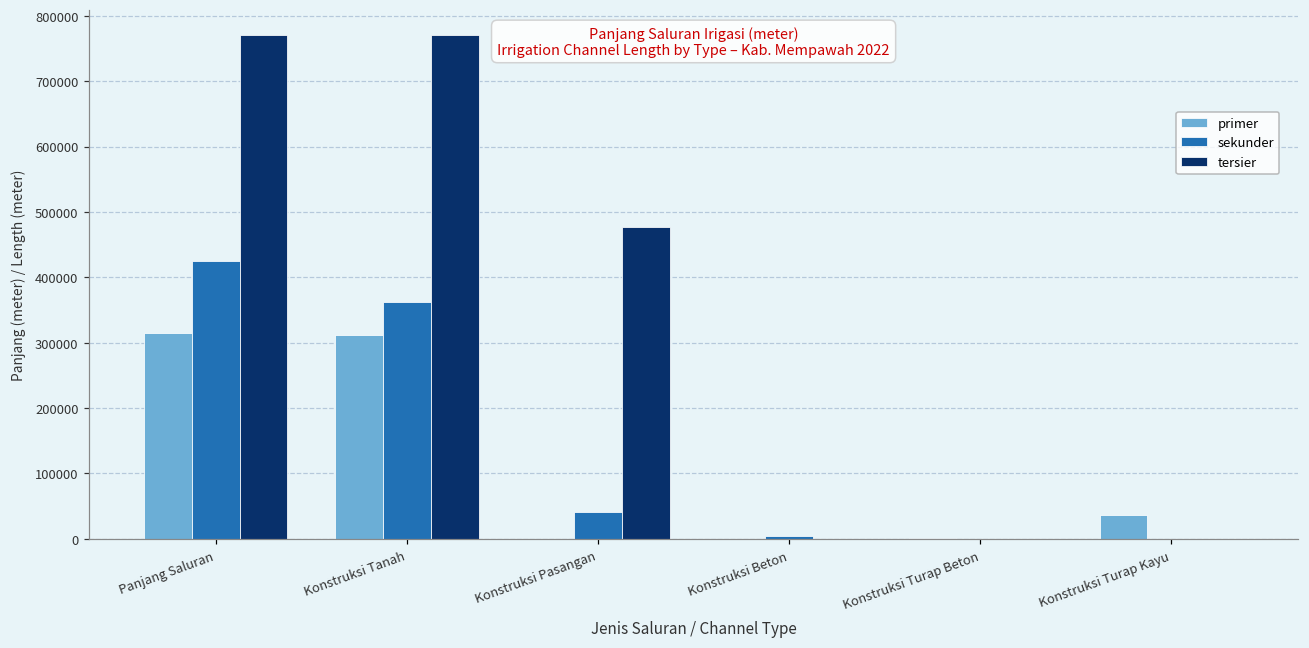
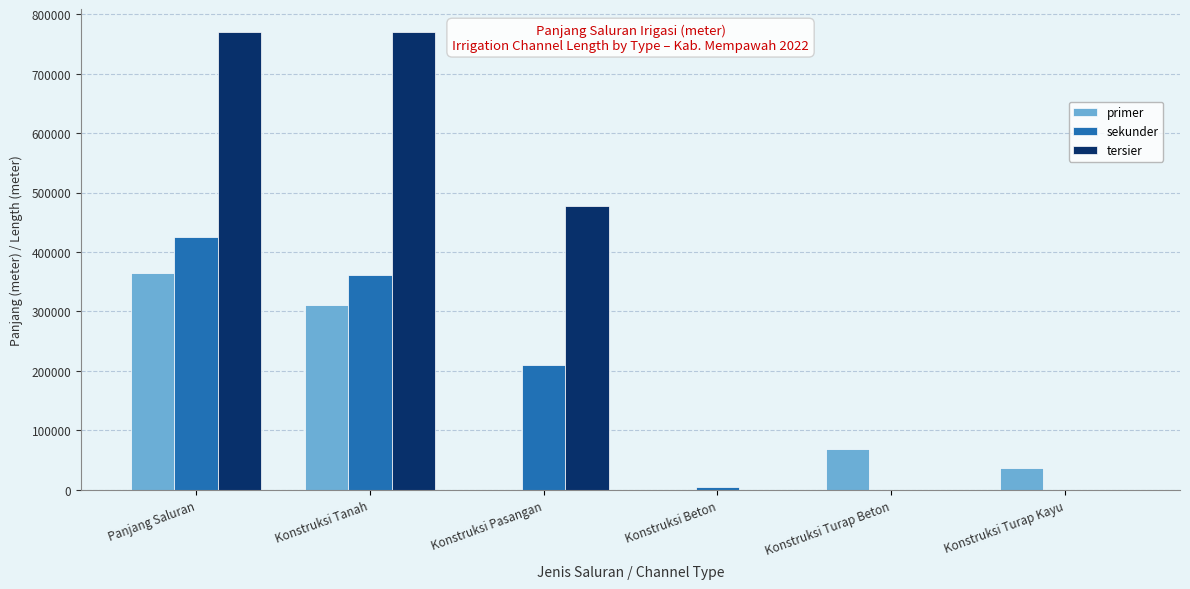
  {
    "primer": {
-     "Panjang Saluran": 310000,
+     "Panjang Saluran": 360000,
      "Konstruksi Tanah": 310000,
      "Konstruksi Beton": 0,
-     "Konstruksi Turap Beton": 0,
+     "Konstruksi Turap Beton": 70000,
      "Konstruksi Turap Kayu": 40000
    },
    "sekunder": {
      "Panjang Saluran": 430000,
      "Konstruksi Tanah": 360000,
-     "Konstruksi Pasangan": 40000,
+     "Konstruksi Pasangan": 210000,
      "Konstruksi Turap Beton": 0,
      "Konstruksi Turap Kayu": 0
    },
    "tersier": {
      "Panjang Saluran": 770000,
      "Konstruksi Tanah": 770000,
      "Konstruksi Pasangan": 480000,
      "Konstruksi Beton": 0,
      "Konstruksi Turap Beton": 0,
      "Konstruksi Turap Kayu": 0
    }
  }
